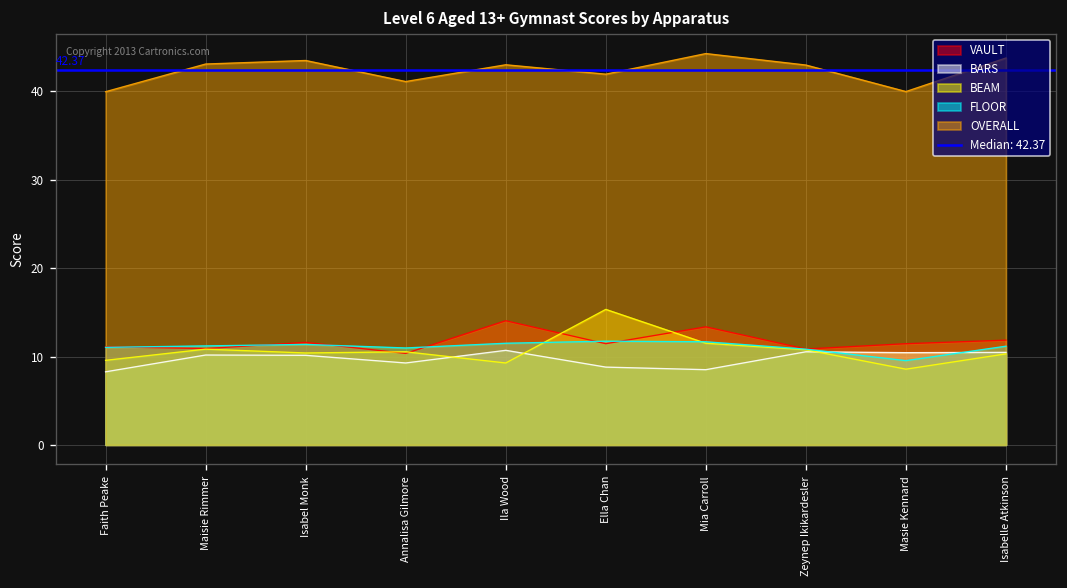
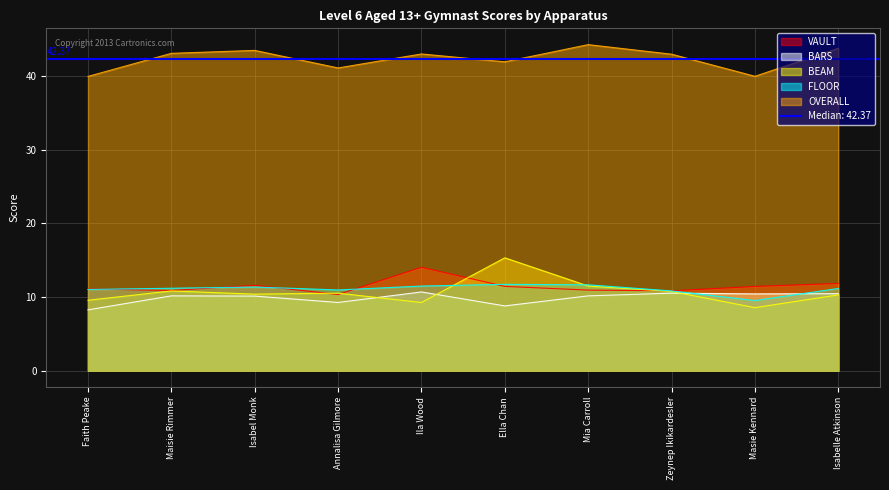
  {
    "VAULT": {
      "Ila Wood": 14,
-     "Mia Carroll": 13,
+     "Mia Carroll": 11,
      "Masie Kennard": 11,
      "Isabelle Atkinson": 12
    },
    "BARS": {
      "Faith Peake": 8,
      "Maisie Rimmer": 10,
      "Annalisa Gilmore": 9,
      "Ila Wood": 11,
      "Ella Chan": 9,
-     "Mia Carroll": 9,
+     "Mia Carroll": 10,
      "Masie Kennard": 10
    },
    "BEAM": {
      "Faith Peake": 10,
      "Ila Wood": 9,
      "Ella Chan": 15,
      "Masie Kennard": 9
    },
    "FLOOR": {
      "Annalisa Gilmore": 11,
      "Ila Wood": 12,
      "Masie Kennard": 10,
      "Isabelle Atkinson": 11
    },
    "OVERALL": {
      "Faith Peake": 40,
      "Isabel Monk": 44,
      "Annalisa Gilmore": 41,
      "Ila Wood": 43,
      "Ella Chan": 42,
      "Mia Carroll": 44,
      "Zeynep Ikikardesler": 43,
      "Masie Kennard": 40
    }
  }
